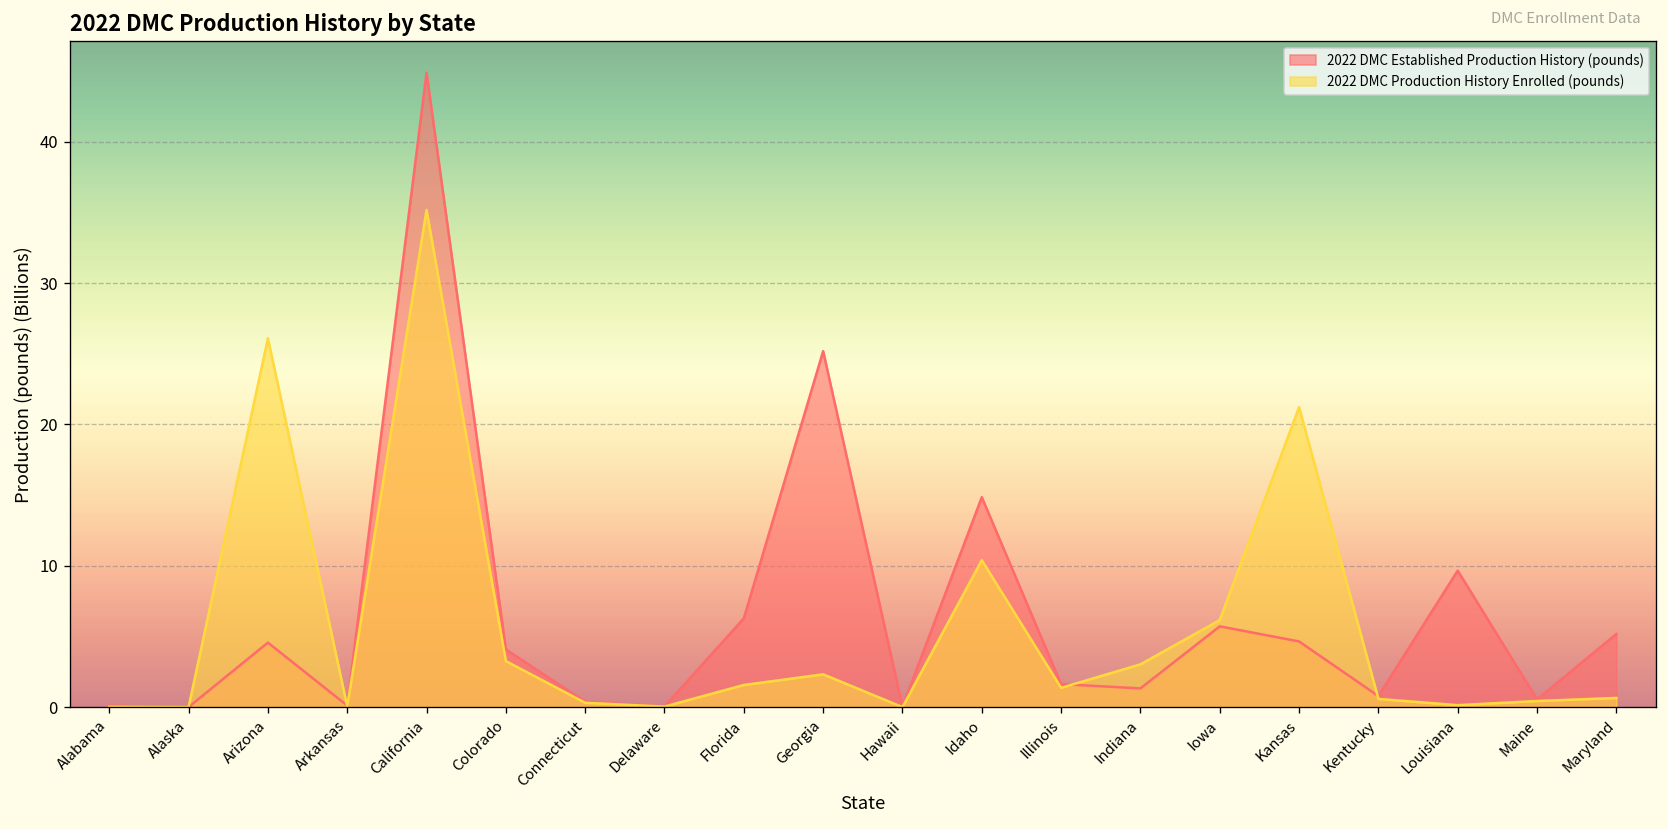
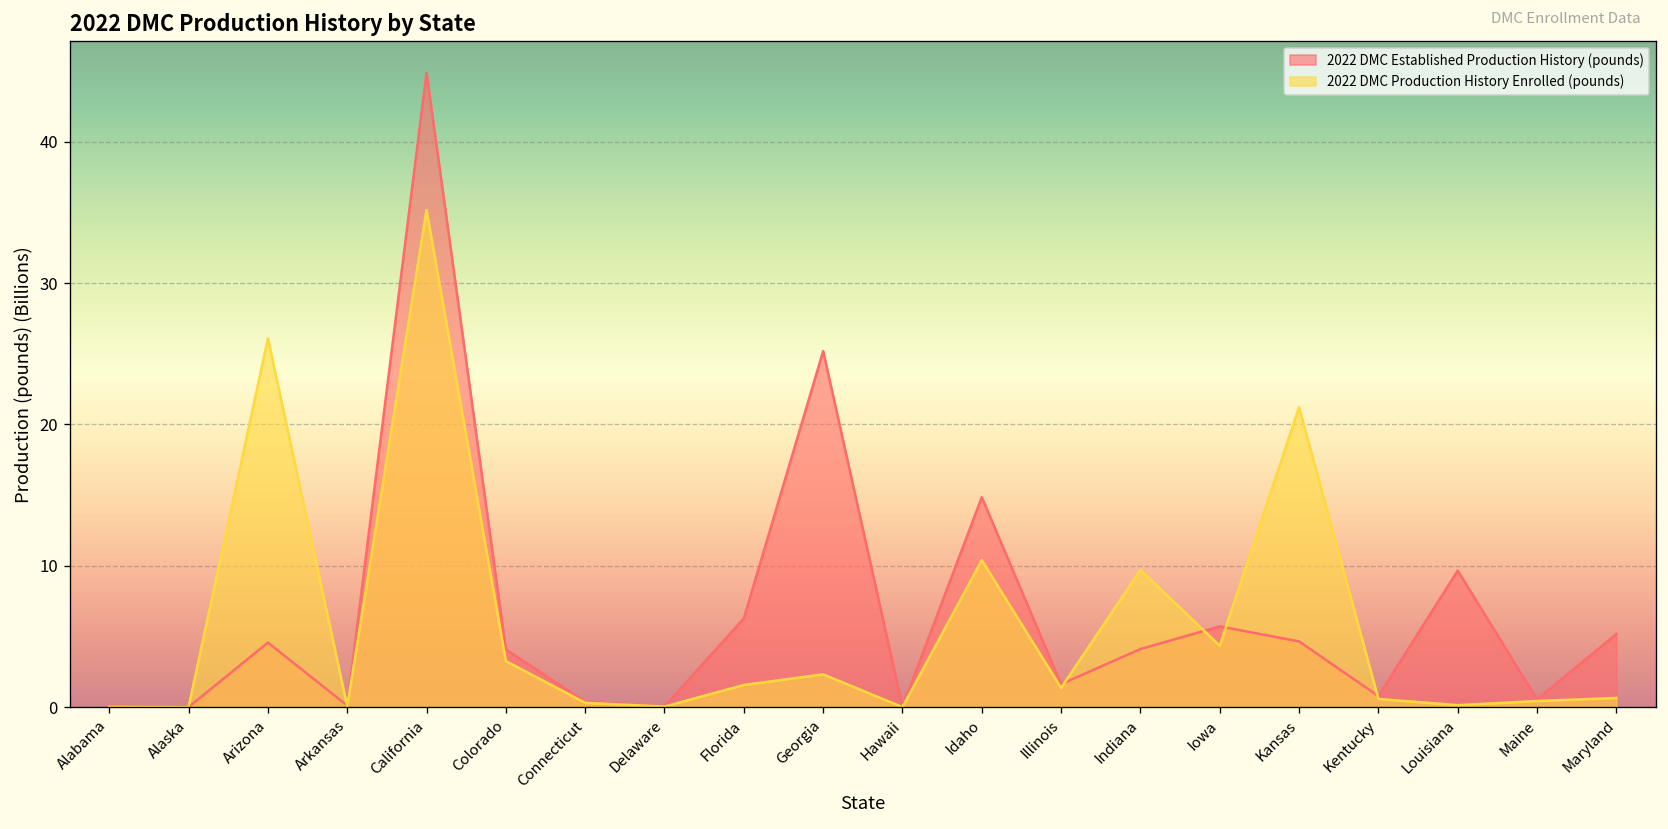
  {
    "2022 DMC Established Production History (pounds)": {
      "Arizona": 4.6,
      "California": 44.9,
      "Colorado": 4.1,
      "Florida": 6.3,
      "Georgia": 25.2,
      "Idaho": 14.8,
      "Illinois": 1.6,
-     "Indiana": 1.3,
+     "Indiana": 4.1,
      "Iowa": 5.7,
      "Kansas": 4.6,
      "Louisiana": 9.7,
      "Maryland": 5.2
    },
    "2022 DMC Production History Enrolled (pounds)": {
      "Arizona": 26.1,
      "California": 35.2,
      "Colorado": 3.3,
      "Florida": 1.6,
      "Georgia": 2.3,
      "Idaho": 10.4,
      "Illinois": 1.4,
-     "Indiana": 3.0,
-     "Iowa": 6.2,
+     "Indiana": 9.7,
+     "Iowa": 4.3,
      "Kansas": 21.2,
      "Louisiana": 0.1,
      "Maryland": 0.6
    }
  }
